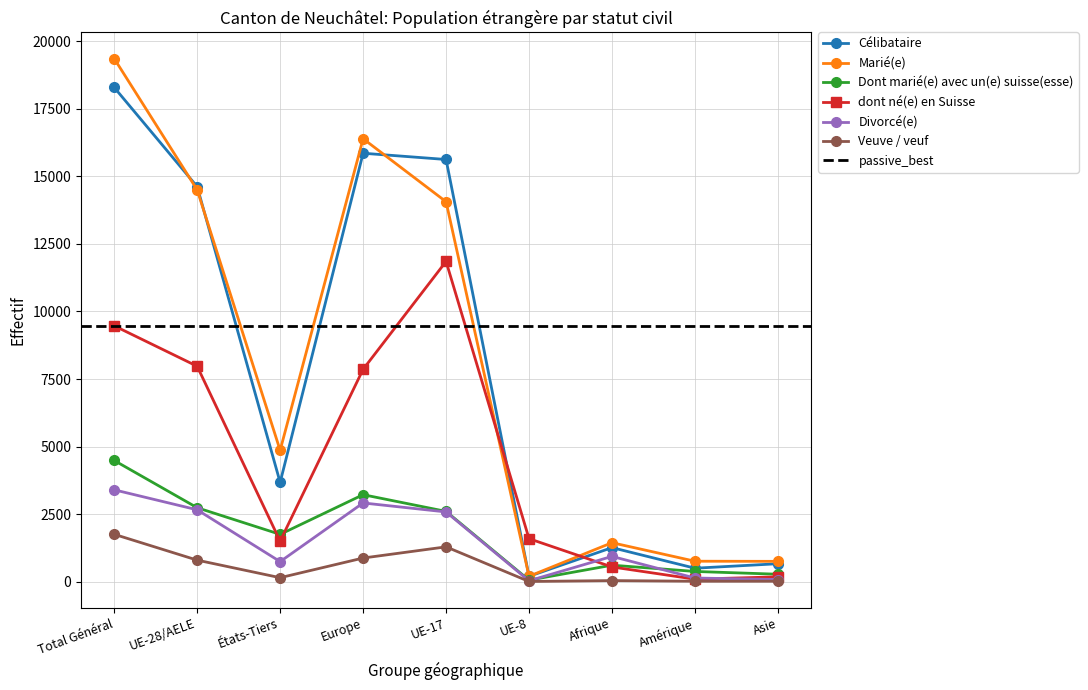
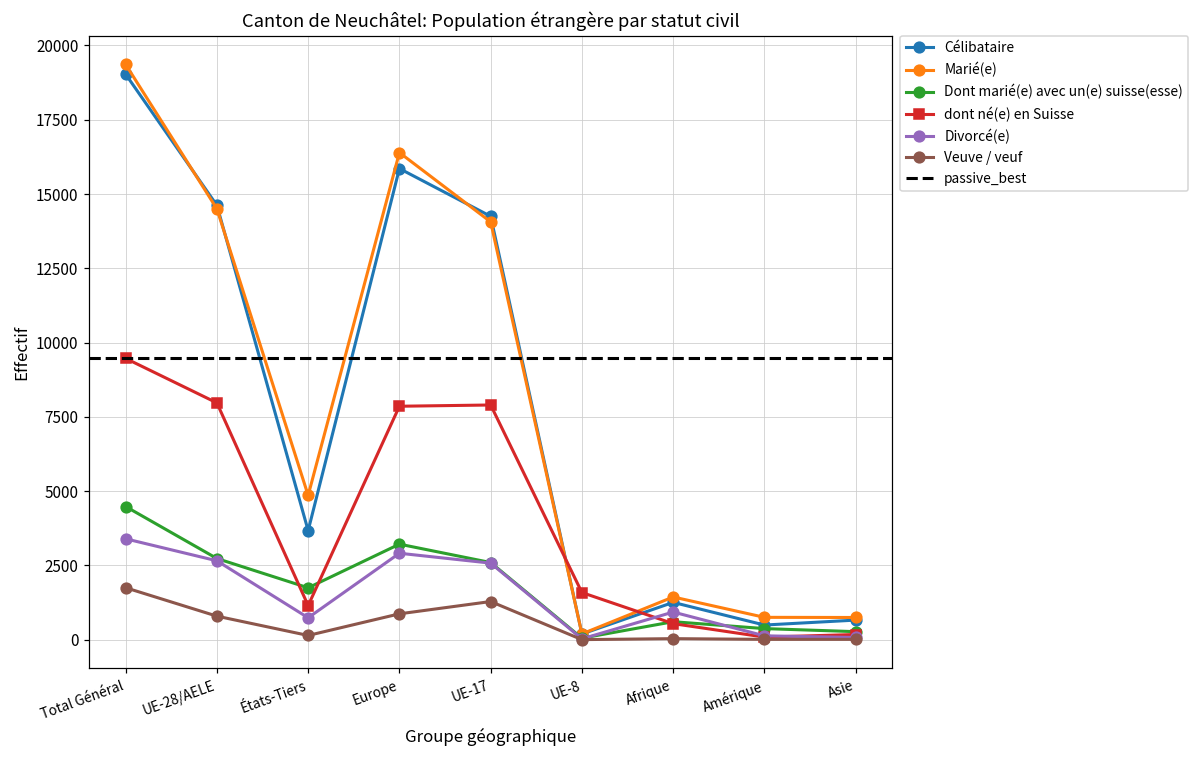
  {
    "Célibataire": {
-     "Total Général": 18300,
+     "Total Général": 19000,
      "UE-28/AELE": 14600,
      "États-Tiers": 3700,
      "Europe": 15900,
-     "UE-17": 15600,
+     "UE-17": 14300,
      "Afrique": 1300,
      "Amérique": 500
    },
    "Marié(e)": {
      "Total Général": 19400,
      "UE-28/AELE": 14500,
      "États-Tiers": 4900,
      "Europe": 16400,
      "UE-17": 14100,
      "Afrique": 1400,
      "Amérique": 800
    },
    "Dont marié(e) avec un(e) suisse(esse)": {
      "Total Général": 4500,
      "États-Tiers": 1700,
      "Europe": 3200,
      "Amérique": 400,
      "Asie": 300
    },
    "dont né(e) en Suisse": {
      "Total Général": 9500,
      "UE-28/AELE": 8000,
-     "États-Tiers": 1500,
+     "États-Tiers": 1200,
      "Europe": 7900,
-     "UE-17": 11900,
+     "UE-17": 7900,
      "UE-8": 1600,
      "Asie": 200
    },
    "Divorcé(e)": {
      "Total Général": 3400,
      "États-Tiers": 700,
      "Europe": 2900,
      "Afrique": 900
    },
    "Veuve / veuf": {
      "Total Général": 1800,
      "UE-28/AELE": 800,
      "États-Tiers": 100,
      "Europe": 900,
      "UE-17": 1300,
      "Afrique": 0
    }
  }
